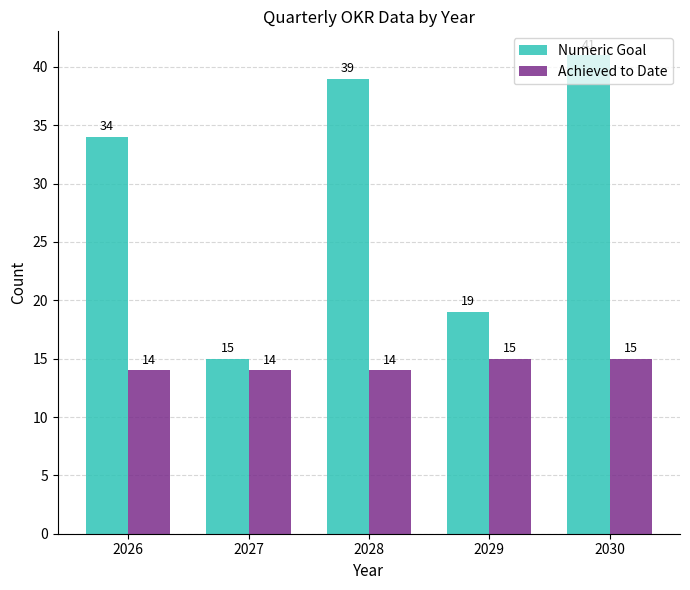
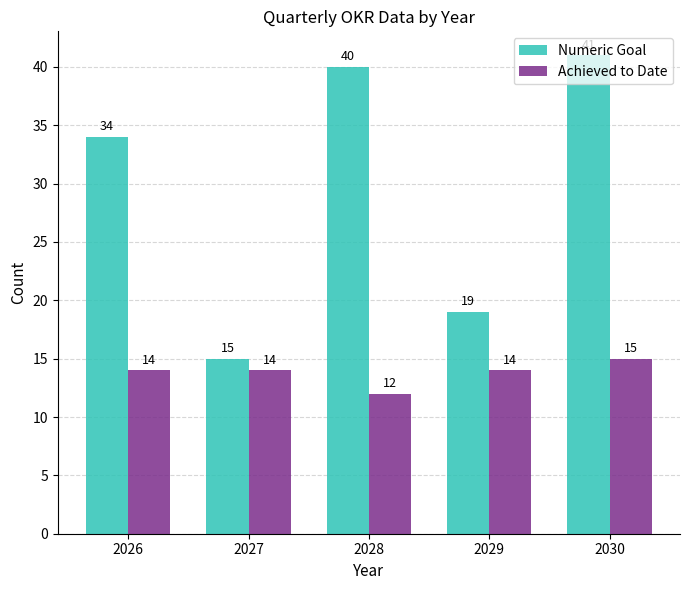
  {
    "Numeric Goal": {
      "2026": 34,
      "2027": 15,
-     "2028": 39,
+     "2028": 40,
      "2029": 19
    },
    "Achieved to Date": {
      "2026": 14,
      "2027": 14,
-     "2028": 14,
-     "2029": 15,
+     "2028": 12,
+     "2029": 14,
      "2030": 15
    }
  }
